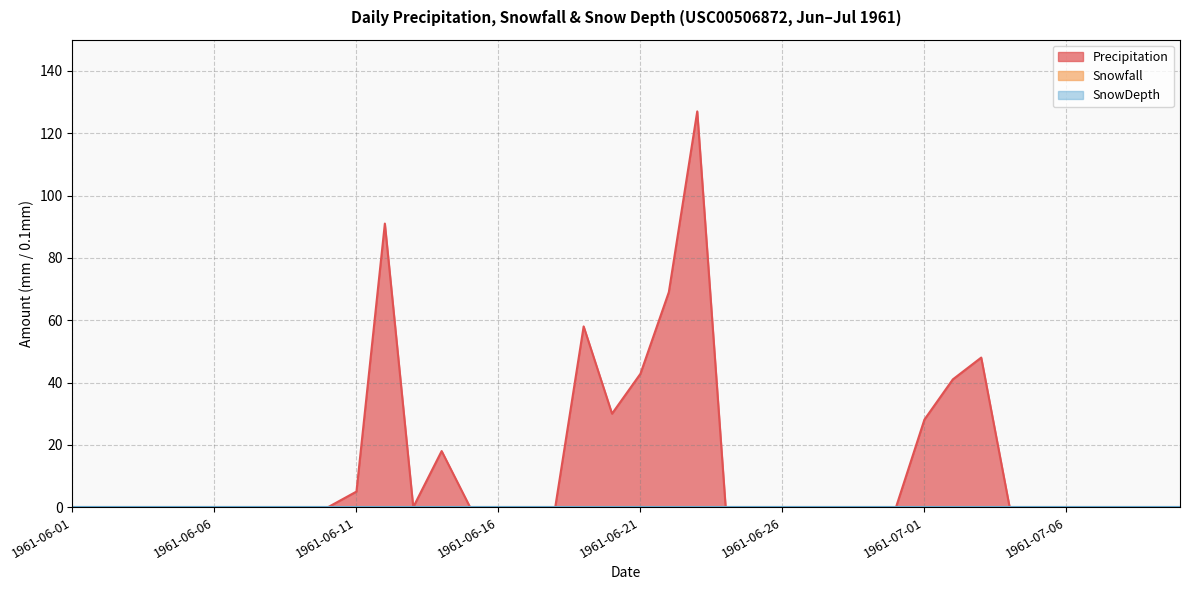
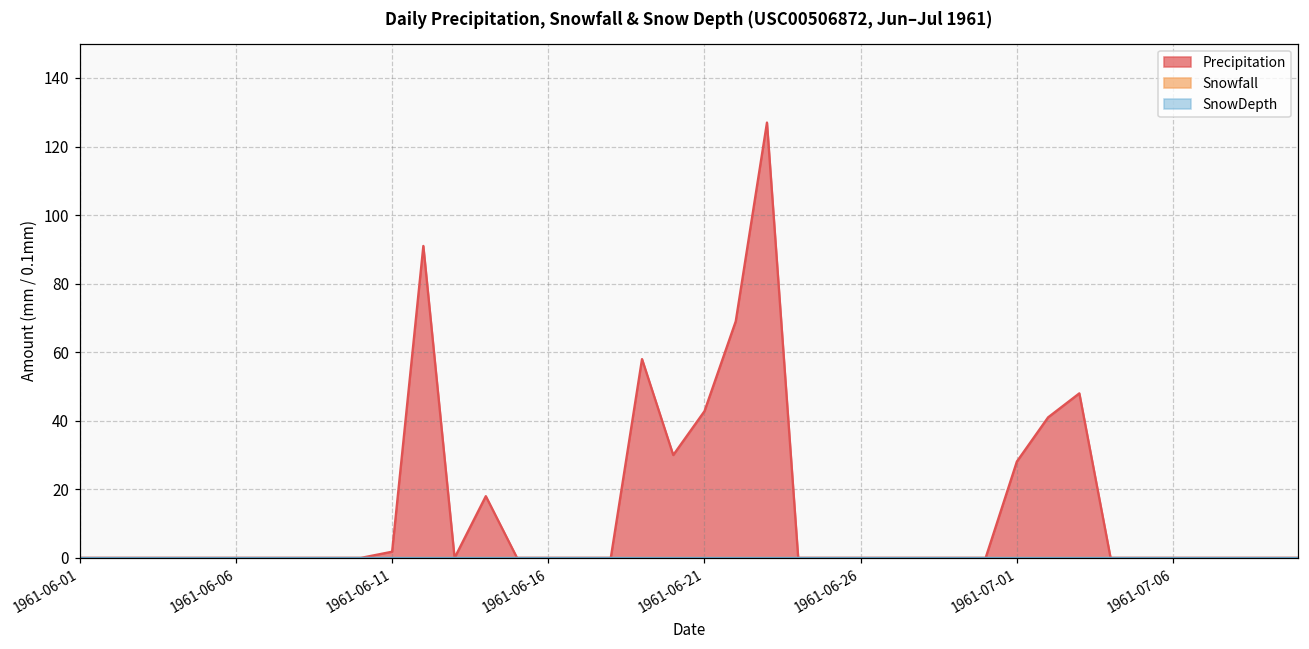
  {
    "Precipitation": {
-     "1961-06-11": 5,
+     "1961-06-11": 2,
      "1961-06-21": 43,
      "1961-07-01": 28
    },
    "SnowDepth": {
      "1961-06-11": 0,
      "1961-06-21": 0,
      "1961-07-01": 0
    }
  }
